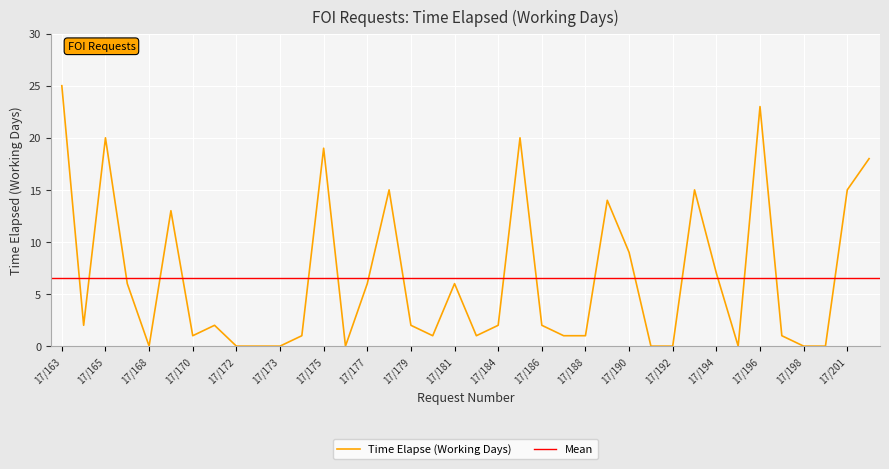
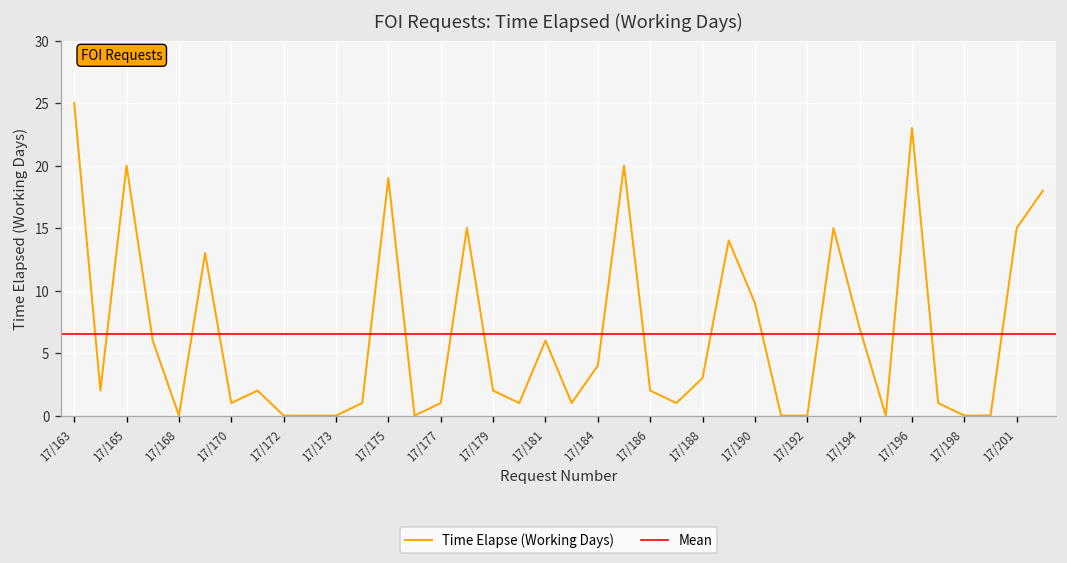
  {
    "17/163": 25,
    "17/165": 20,
    "17/168": 0,
    "17/170": 1,
    "17/172": 0,
    "17/173": 0,
    "17/175": 19,
-   "17/177": 6,
+   "17/177": 1,
    "17/179": 2,
    "17/181": 6,
-   "17/184": 2,
+   "17/184": 4,
    "17/186": 2,
-   "17/188": 1,
+   "17/188": 3,
    "17/190": 9,
    "17/192": 0,
    "17/194": 7,
    "17/196": 23,
    "17/198": 0,
    "17/201": 15
  }
